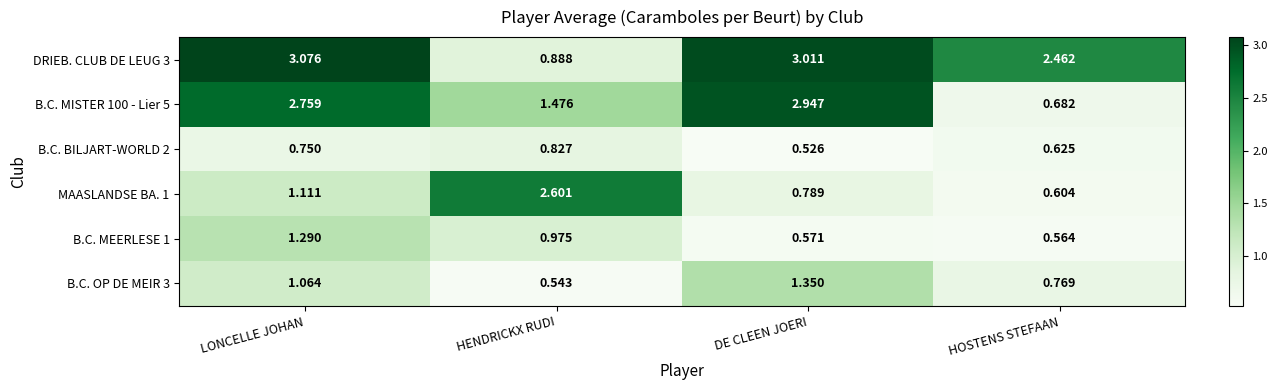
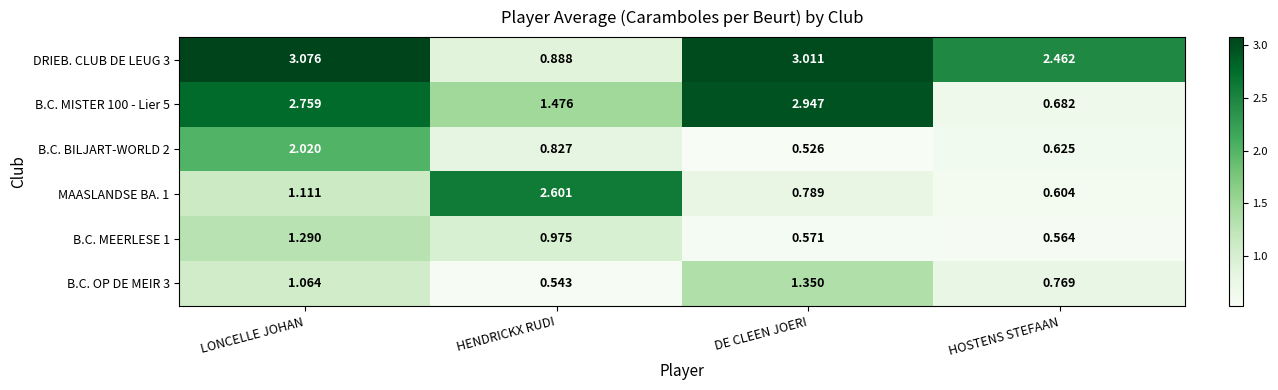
  {
    "DRIEB. CLUB DE LEUG 3": {
      "LONCELLE JOHAN": 3.076,
      "HENDRICKX RUDI": 0.888,
      "DE CLEEN JOERI": 3.011,
      "HOSTENS STEFAAN": 2.462
    },
    "B.C. MISTER 100 - Lier 5": {
      "LONCELLE JOHAN": 2.759,
      "HENDRICKX RUDI": 1.476,
      "DE CLEEN JOERI": 2.947,
      "HOSTENS STEFAAN": 0.682
    },
    "B.C. BILJART-WORLD 2": {
-     "LONCELLE JOHAN": 0.750,
+     "LONCELLE JOHAN": 2.020,
      "HENDRICKX RUDI": 0.827,
      "DE CLEEN JOERI": 0.526,
      "HOSTENS STEFAAN": 0.625
    },
    "MAASLANDSE BA. 1": {
      "LONCELLE JOHAN": 1.111,
      "HENDRICKX RUDI": 2.601,
      "DE CLEEN JOERI": 0.789,
      "HOSTENS STEFAAN": 0.604
    },
    "B.C. MEERLESE 1": {
      "LONCELLE JOHAN": 1.290,
      "HENDRICKX RUDI": 0.975,
      "DE CLEEN JOERI": 0.571,
      "HOSTENS STEFAAN": 0.564
    },
    "B.C. OP DE MEIR 3": {
      "LONCELLE JOHAN": 1.064,
      "HENDRICKX RUDI": 0.543,
      "DE CLEEN JOERI": 1.350,
      "HOSTENS STEFAAN": 0.769
    }
  }
